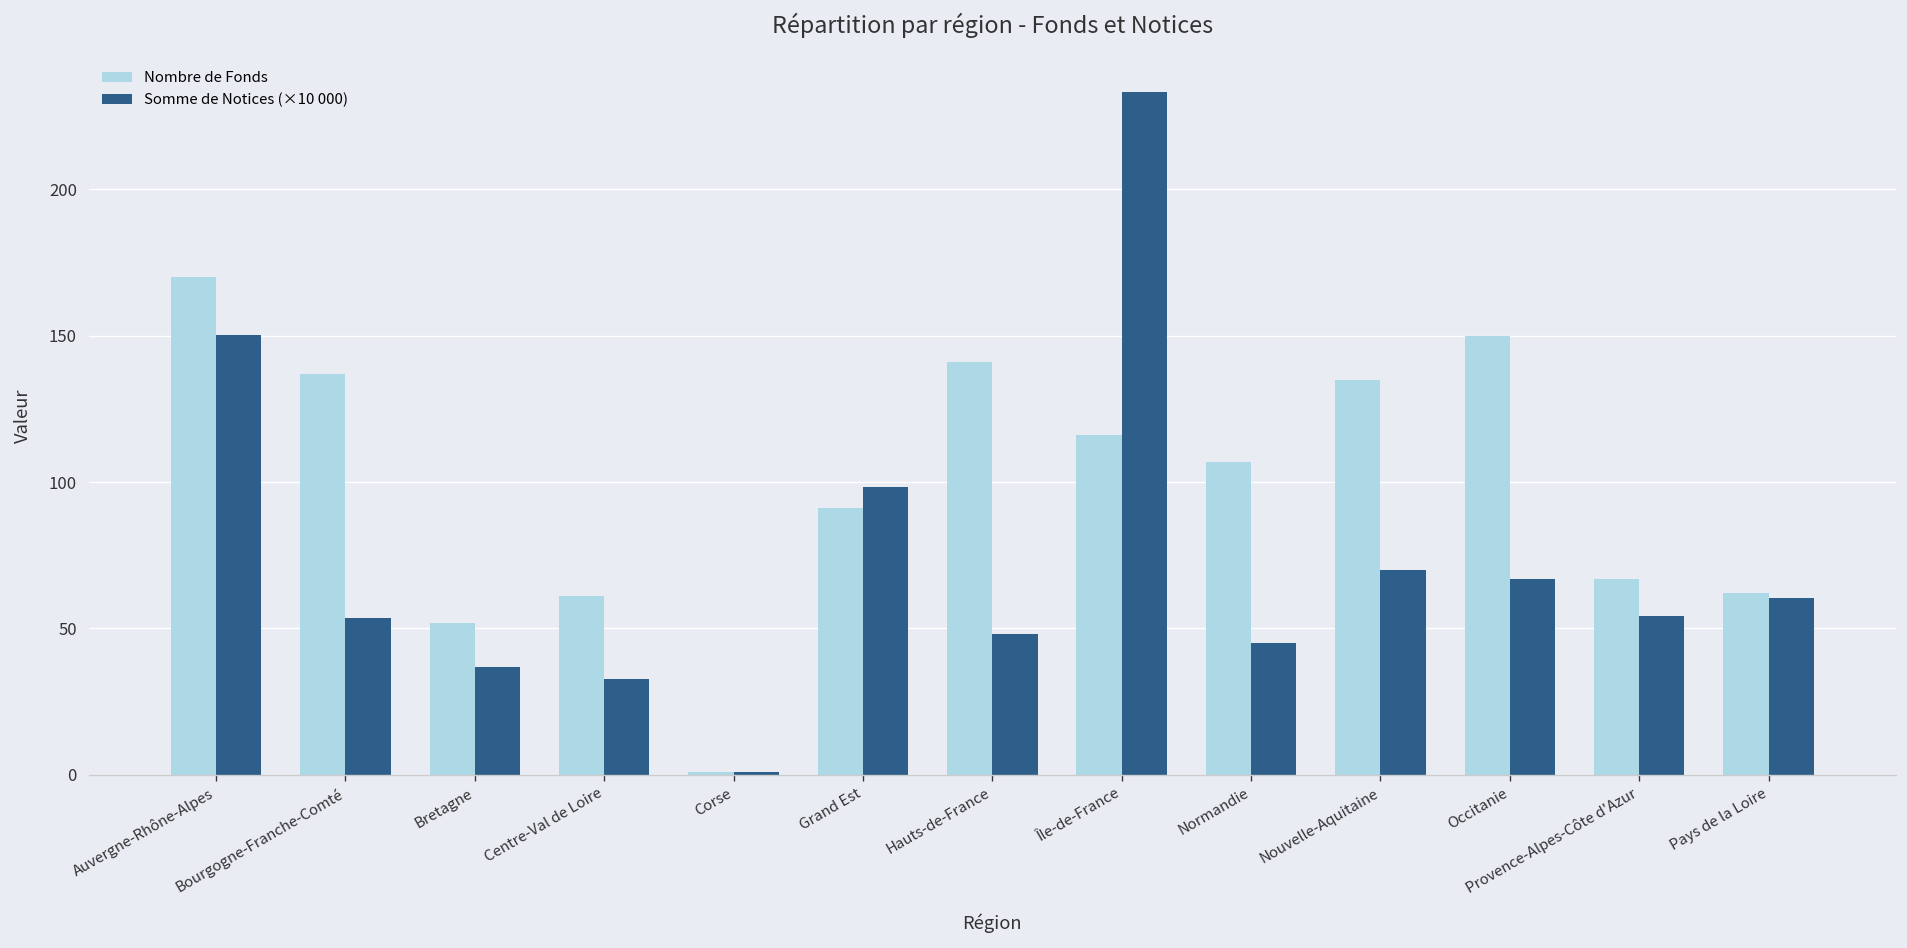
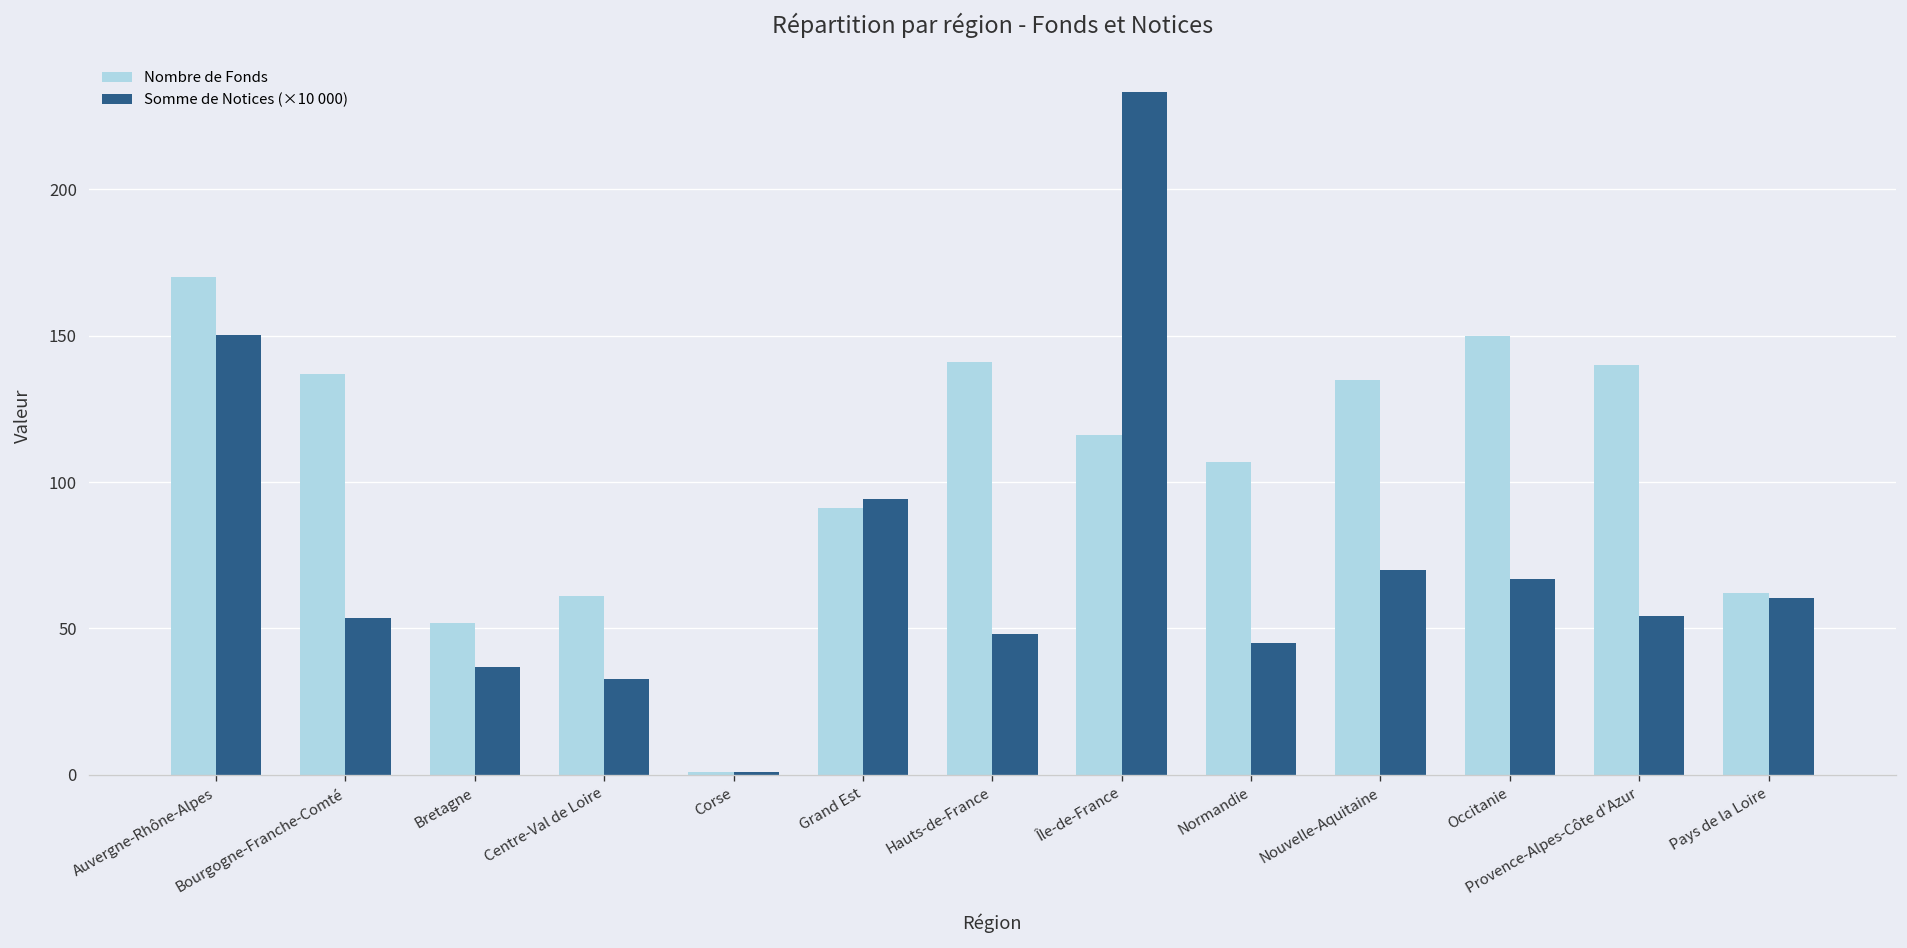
  {
    "Nombre de Fonds": {
      "Auvergne-Rhône-Alpes": 170,
      "Bourgogne-Franche-Comté": 137,
      "Bretagne": 52,
      "Centre-Val de Loire": 61,
      "Grand Est": 91,
      "Hauts-de-France": 141,
      "Île-de-France": 116,
      "Normandie": 107,
      "Nouvelle-Aquitaine": 135,
      "Occitanie": 150,
-     "Provence-Alpes-Côte d'Azur": 67,
+     "Provence-Alpes-Côte d'Azur": 140,
      "Pays de la Loire": 62
    },
    "Somme de Notices (×10 000)": {
      "Auvergne-Rhône-Alpes": 150,
      "Bourgogne-Franche-Comté": 53,
      "Bretagne": 37,
      "Centre-Val de Loire": 33,
-     "Grand Est": 98,
+     "Grand Est": 94,
      "Hauts-de-France": 48,
      "Île-de-France": 233,
      "Normandie": 45,
      "Nouvelle-Aquitaine": 70,
      "Occitanie": 67,
      "Provence-Alpes-Côte d'Azur": 54,
      "Pays de la Loire": 61
    }
  }
